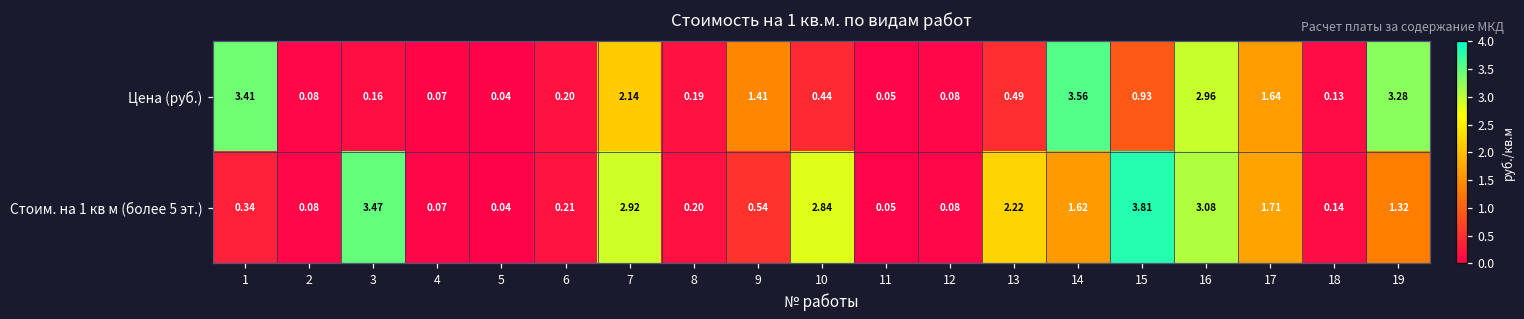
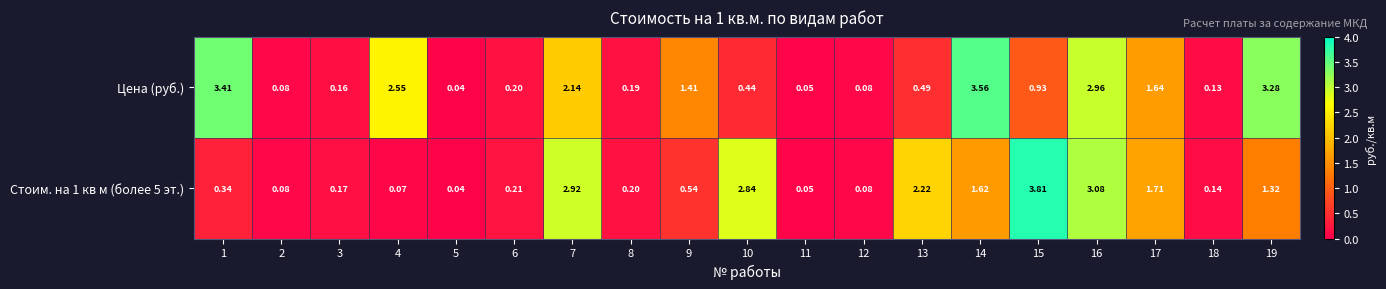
  {
    "Цена (руб.)": {
      "1": 3.41,
      "2": 0.08,
      "3": 0.16,
-     "4": 0.07,
+     "4": 2.55,
      "5": 0.04,
      "6": 0.20,
      "7": 2.14,
      "8": 0.19,
      "9": 1.41,
      "10": 0.44,
      "11": 0.05,
      "12": 0.08,
      "13": 0.49,
      "14": 3.56,
      "15": 0.93,
      "16": 2.96,
      "17": 1.64,
      "18": 0.13,
      "19": 3.28
    },
    "Стоим. на 1 кв м (более 5 эт.)": {
      "1": 0.34,
      "2": 0.08,
-     "3": 3.47,
+     "3": 0.17,
      "4": 0.07,
      "5": 0.04,
      "6": 0.21,
      "7": 2.92,
      "8": 0.20,
      "9": 0.54,
      "10": 2.84,
      "11": 0.05,
      "12": 0.08,
      "13": 2.22,
      "14": 1.62,
      "15": 3.81,
      "16": 3.08,
      "17": 1.71,
      "18": 0.14,
      "19": 1.32
    }
  }
